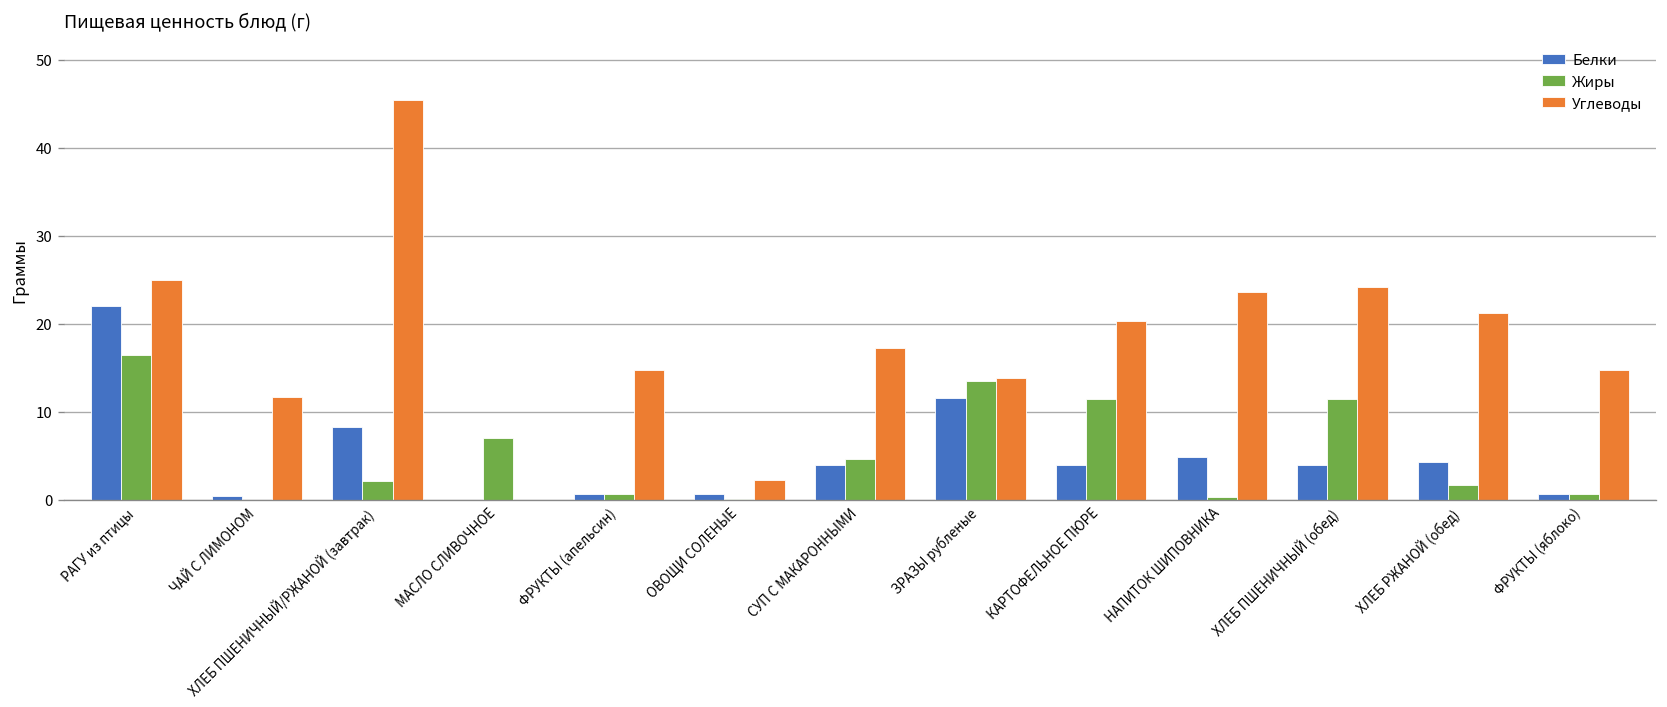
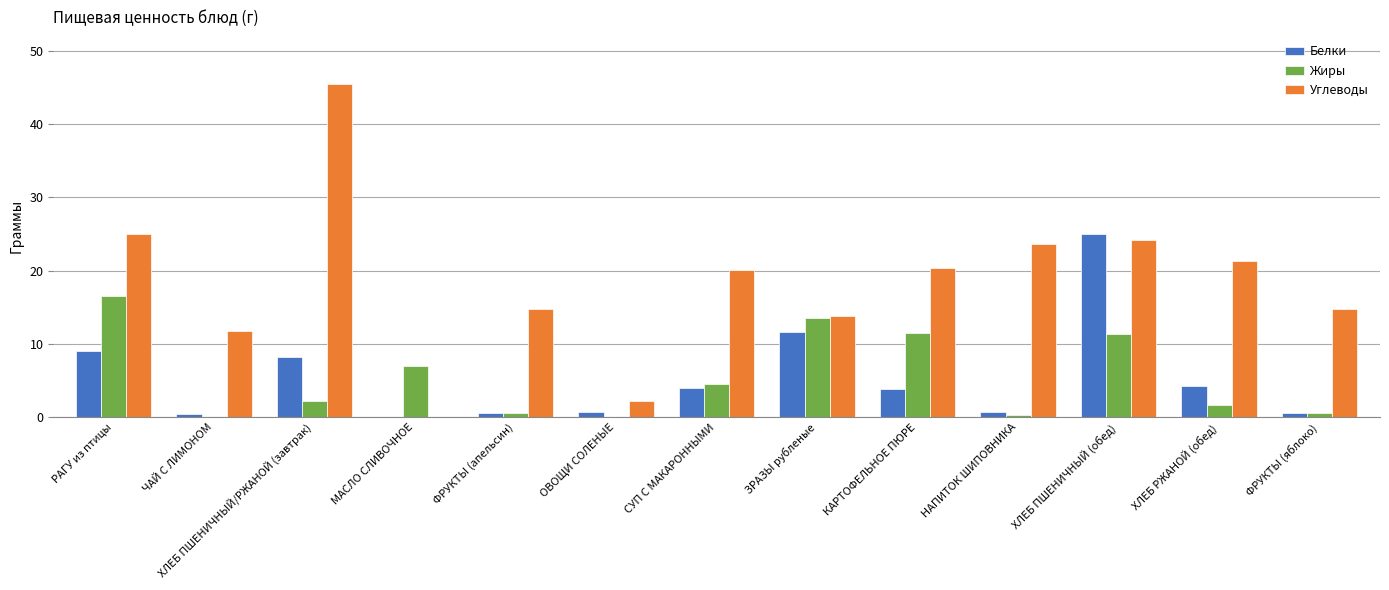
  {
    "Белки": {
-     "РАГУ из птицы": 22,
+     "РАГУ из птицы": 9,
      "ЧАЙ С ЛИМОНОМ": 0,
      "ХЛЕБ ПШЕНИЧНЫЙ/РЖАНОЙ (завтрак)": 8,
      "МАСЛО СЛИВОЧНОЕ": 0,
      "ФРУКТЫ (апельсин)": 1,
      "ОВОЩИ СОЛЕНЫЕ": 1,
      "СУП С МАКАРОННЫМИ": 4,
      "ЗРАЗЫ рубленые": 12,
      "КАРТОФЕЛЬНОЕ ПЮРЕ": 4,
-     "НАПИТОК ШИПОВНИКА": 5,
-     "ХЛЕБ ПШЕНИЧНЫЙ (обед)": 4,
+     "НАПИТОК ШИПОВНИКА": 1,
+     "ХЛЕБ ПШЕНИЧНЫЙ (обед)": 25,
      "ХЛЕБ РЖАНОЙ (обед)": 4,
      "ФРУКТЫ (яблоко)": 1
    },
    "Жиры": {
      "РАГУ из птицы": 17,
      "ЧАЙ С ЛИМОНОМ": 0,
      "ХЛЕБ ПШЕНИЧНЫЙ/РЖАНОЙ (завтрак)": 2,
      "МАСЛО СЛИВОЧНОЕ": 7,
      "ФРУКТЫ (апельсин)": 1,
      "СУП С МАКАРОННЫМИ": 5,
      "ЗРАЗЫ рубленые": 14,
      "КАРТОФЕЛЬНОЕ ПЮРЕ": 12,
      "ХЛЕБ ПШЕНИЧНЫЙ (обед)": 11,
      "ХЛЕБ РЖАНОЙ (обед)": 2,
      "ФРУКТЫ (яблоко)": 1
    },
    "Углеводы": {
      "РАГУ из птицы": 25,
      "ЧАЙ С ЛИМОНОМ": 12,
      "ХЛЕБ ПШЕНИЧНЫЙ/РЖАНОЙ (завтрак)": 45,
      "МАСЛО СЛИВОЧНОЕ": 0,
      "ФРУКТЫ (апельсин)": 15,
      "ОВОЩИ СОЛЕНЫЕ": 2,
-     "СУП С МАКАРОННЫМИ": 17,
+     "СУП С МАКАРОННЫМИ": 20,
      "ЗРАЗЫ рубленые": 14,
      "КАРТОФЕЛЬНОЕ ПЮРЕ": 20,
      "НАПИТОК ШИПОВНИКА": 24,
      "ХЛЕБ ПШЕНИЧНЫЙ (обед)": 24,
      "ХЛЕБ РЖАНОЙ (обед)": 21,
      "ФРУКТЫ (яблоко)": 15
    }
  }
